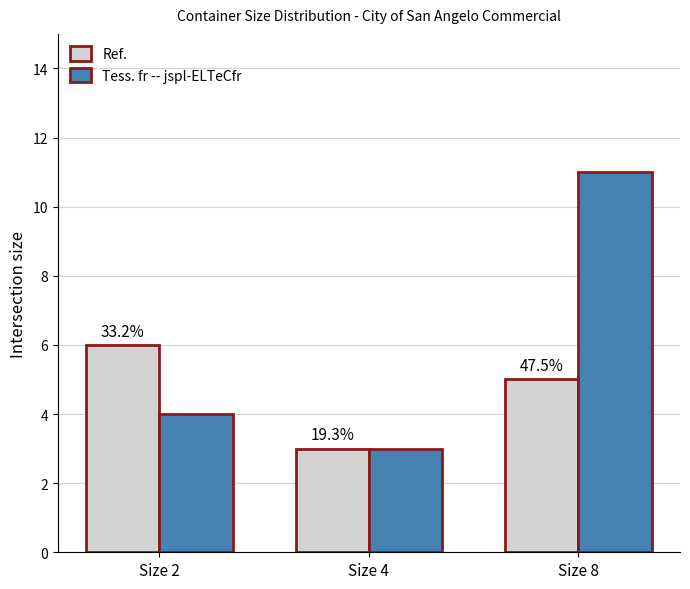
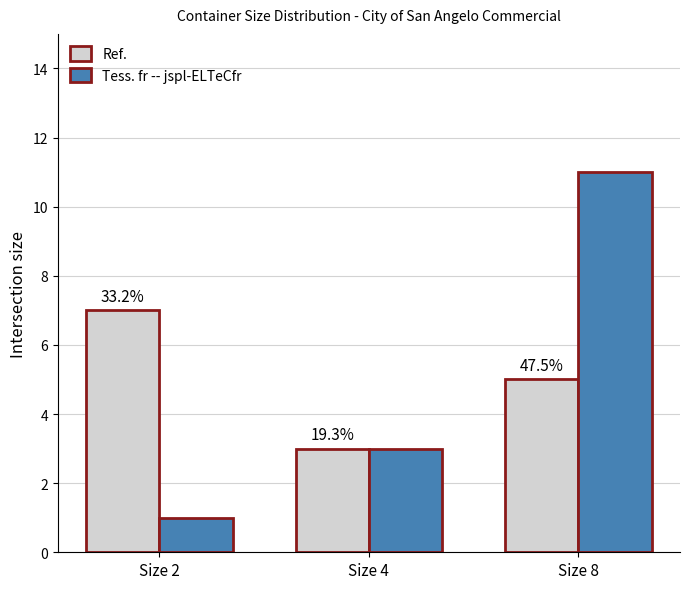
  {
    "Ref.": {
-     "Size 2": 6
+     "Size 2": 7
    },
    "Tess. fr -- jspl-ELTeCfr": {
-     "Size 2": 4,
+     "Size 2": 1,
      "Size 4": 3,
      "Size 8": 11
    }
  }
